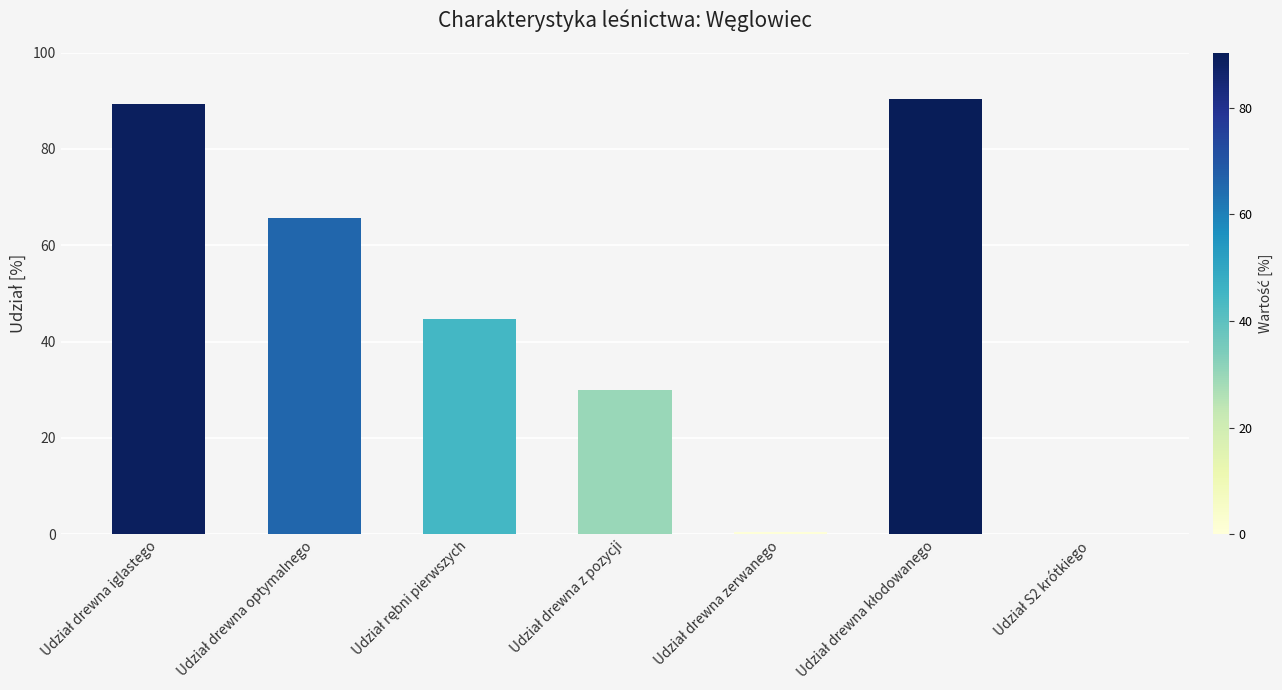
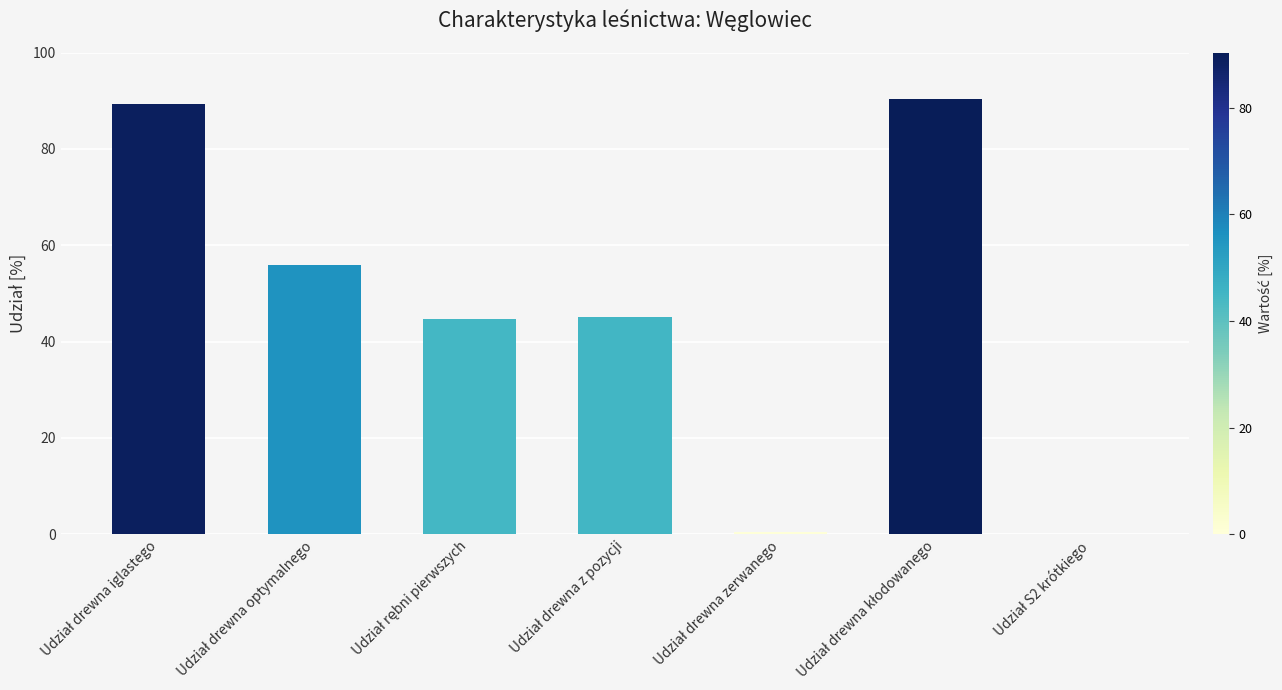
  {
    "Udział drewna iglastego": 89,
-   "Udział drewna optymalnego": 66,
+   "Udział drewna optymalnego": 56,
    "Udział rębni pierwszych": 45,
-   "Udział drewna z pozycji": 30,
+   "Udział drewna z pozycji": 45,
    "Udział drewna zerwanego": 1,
    "Udział drewna kłodowanego": 90,
    "Udział S2 krótkiego": 0
  }
